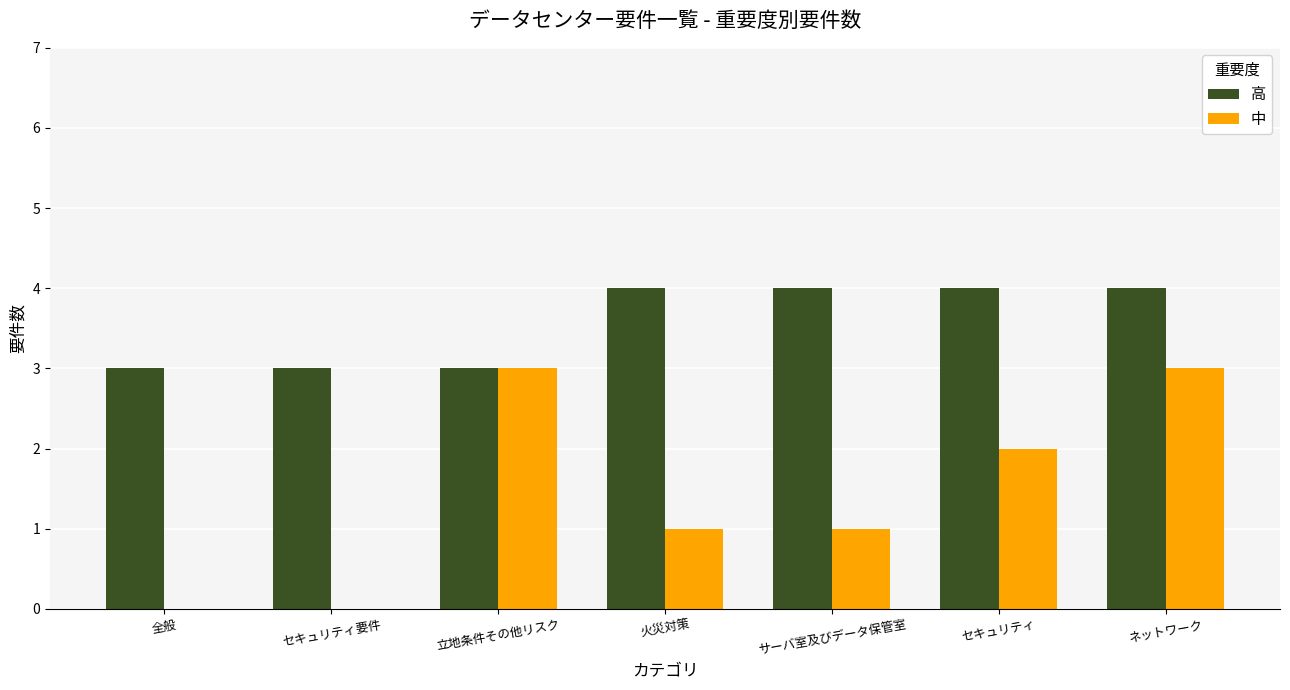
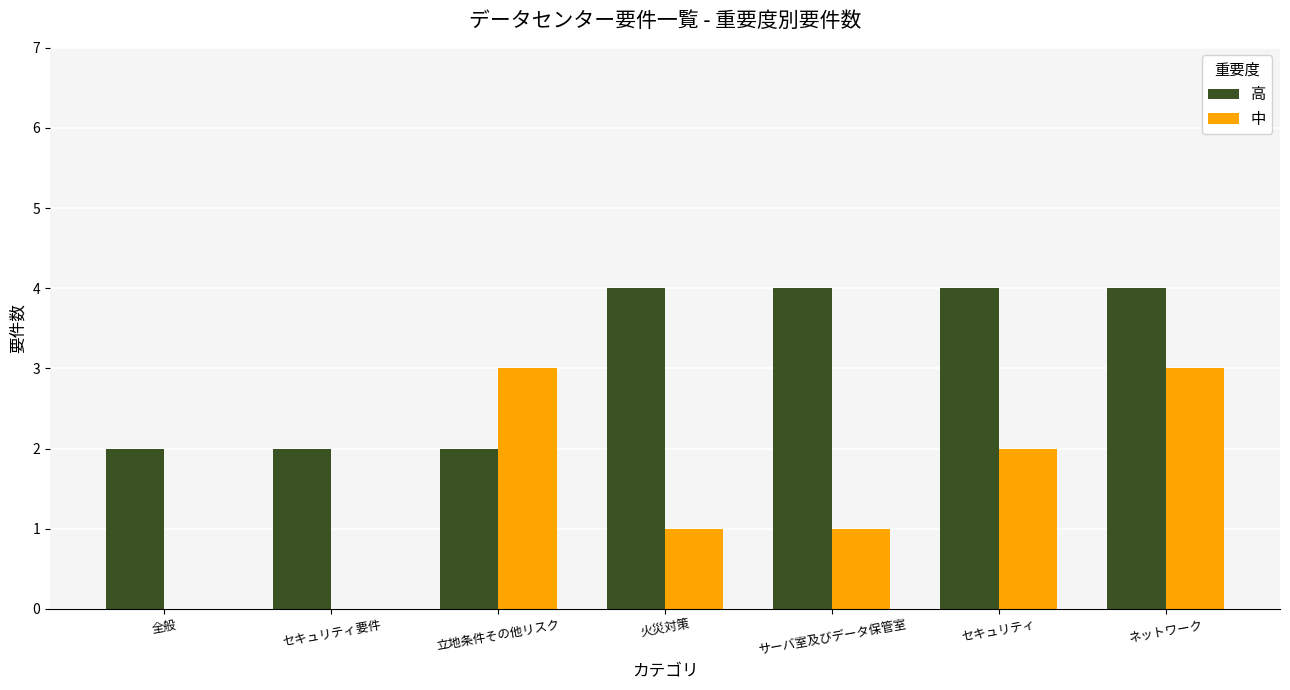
  {
    "高": {
-     "全般": 3,
-     "セキュリティ要件": 3,
-     "立地条件その他リスク": 3,
+     "全般": 2,
+     "セキュリティ要件": 2,
+     "立地条件その他リスク": 2,
      "火災対策": 4,
      "サーバ室及びデータ保管室": 4,
      "セキュリティ": 4,
      "ネットワーク": 4
    },
    "中": {
      "全般": 0,
      "セキュリティ要件": 0,
      "立地条件その他リスク": 3,
      "火災対策": 1,
      "サーバ室及びデータ保管室": 1,
      "セキュリティ": 2,
      "ネットワーク": 3
    }
  }
